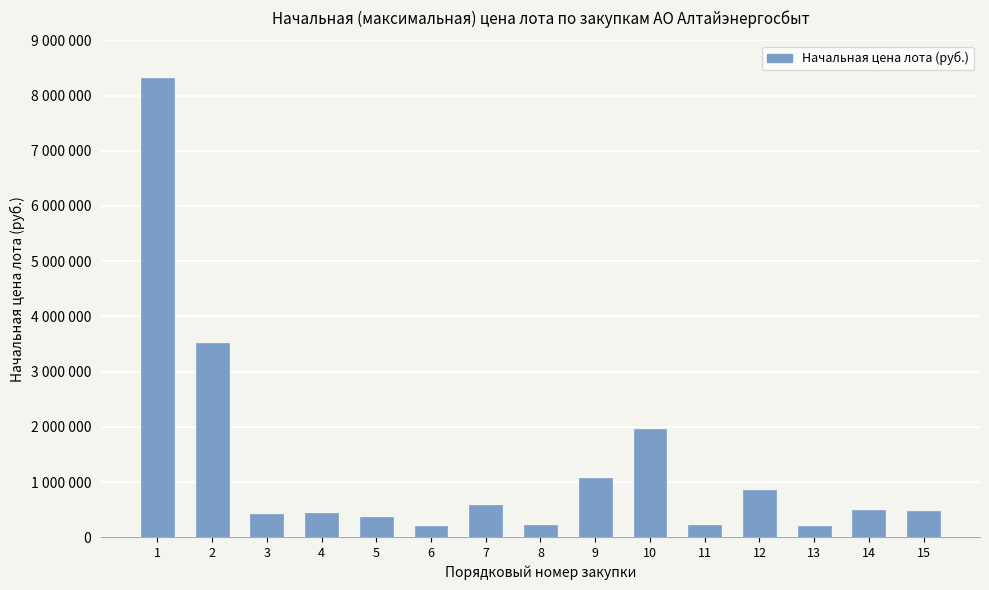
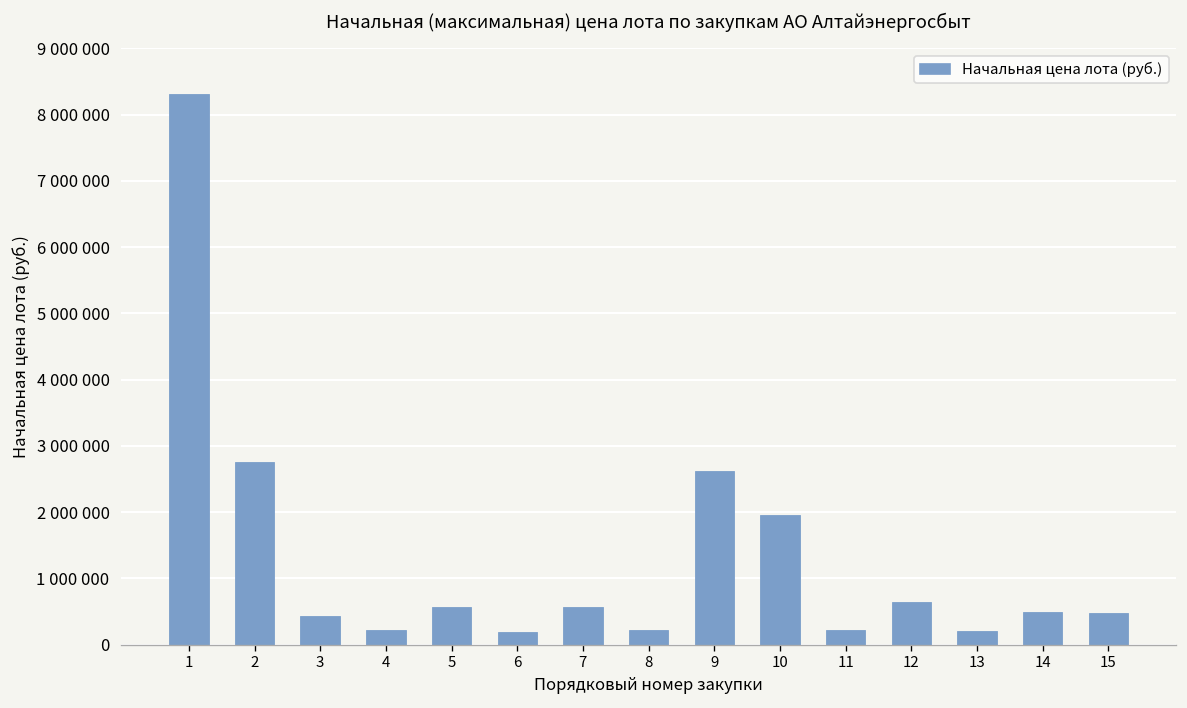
  {
    "1": 8300000,
-   "2": 3500000,
+   "2": 2800000,
    "3": 400000,
-   "4": 400000,
-   "5": 400000,
+   "4": 200000,
+   "5": 600000,
    "6": 200000,
    "7": 600000,
    "8": 200000,
-   "9": 1100000,
+   "9": 2600000,
    "10": 2000000,
    "11": 200000,
-   "12": 900000,
+   "12": 600000,
    "13": 200000,
    "14": 500000,
    "15": 500000
  }
